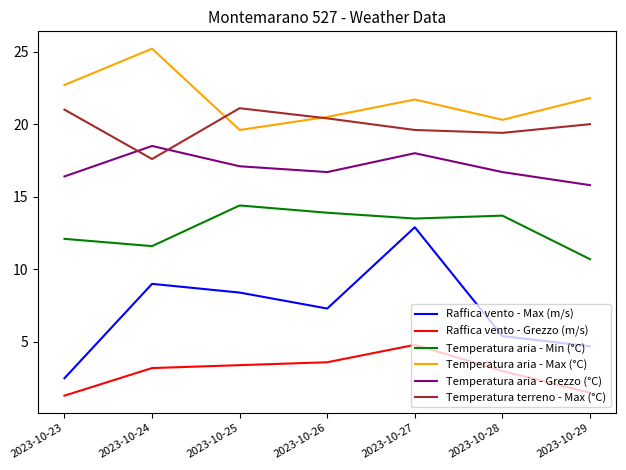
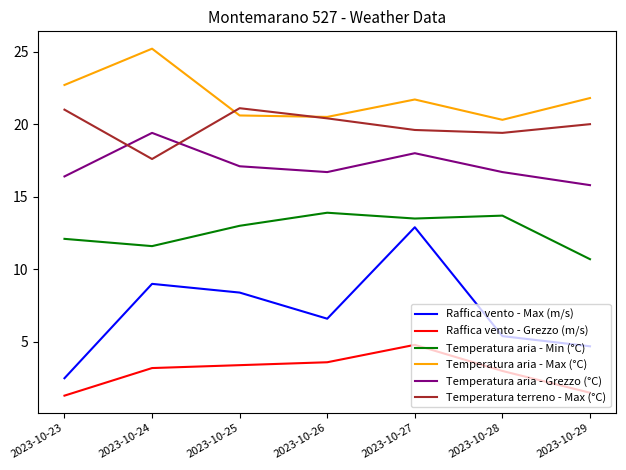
  {
    "Raffica vento - Max (m/s)": {
      "2023-10-23": 2.5,
      "2023-10-24": 9.0,
      "2023-10-25": 8.4,
-     "2023-10-26": 7.3,
+     "2023-10-26": 6.6,
      "2023-10-27": 12.9
    },
    "Raffica vento - Grezzo (m/s)": {
      "2023-10-23": 1.3,
      "2023-10-24": 3.2,
      "2023-10-25": 3.4,
      "2023-10-26": 3.6
    },
    "Temperatura aria - Min (°C)": {
      "2023-10-23": 12.1,
      "2023-10-24": 11.6,
-     "2023-10-25": 14.4,
+     "2023-10-25": 13.0,
      "2023-10-26": 13.9,
      "2023-10-27": 13.5,
      "2023-10-28": 13.7,
      "2023-10-29": 10.7
    },
    "Temperatura aria - Max (°C)": {
      "2023-10-23": 22.7,
      "2023-10-24": 25.2,
-     "2023-10-25": 19.6,
+     "2023-10-25": 20.6,
      "2023-10-27": 21.7,
      "2023-10-28": 20.3,
      "2023-10-29": 21.8
    },
    "Temperatura aria - Grezzo (°C)": {
      "2023-10-23": 16.4,
-     "2023-10-24": 18.5,
+     "2023-10-24": 19.4,
      "2023-10-25": 17.1,
      "2023-10-26": 16.7,
      "2023-10-27": 18.0,
      "2023-10-28": 16.7,
      "2023-10-29": 15.8
    },
    "Temperatura terreno - Max (°C)": {
      "2023-10-23": 21.0,
      "2023-10-24": 17.6,
      "2023-10-25": 21.1,
      "2023-10-27": 19.6,
      "2023-10-28": 19.4,
      "2023-10-29": 20.0
    }
  }
